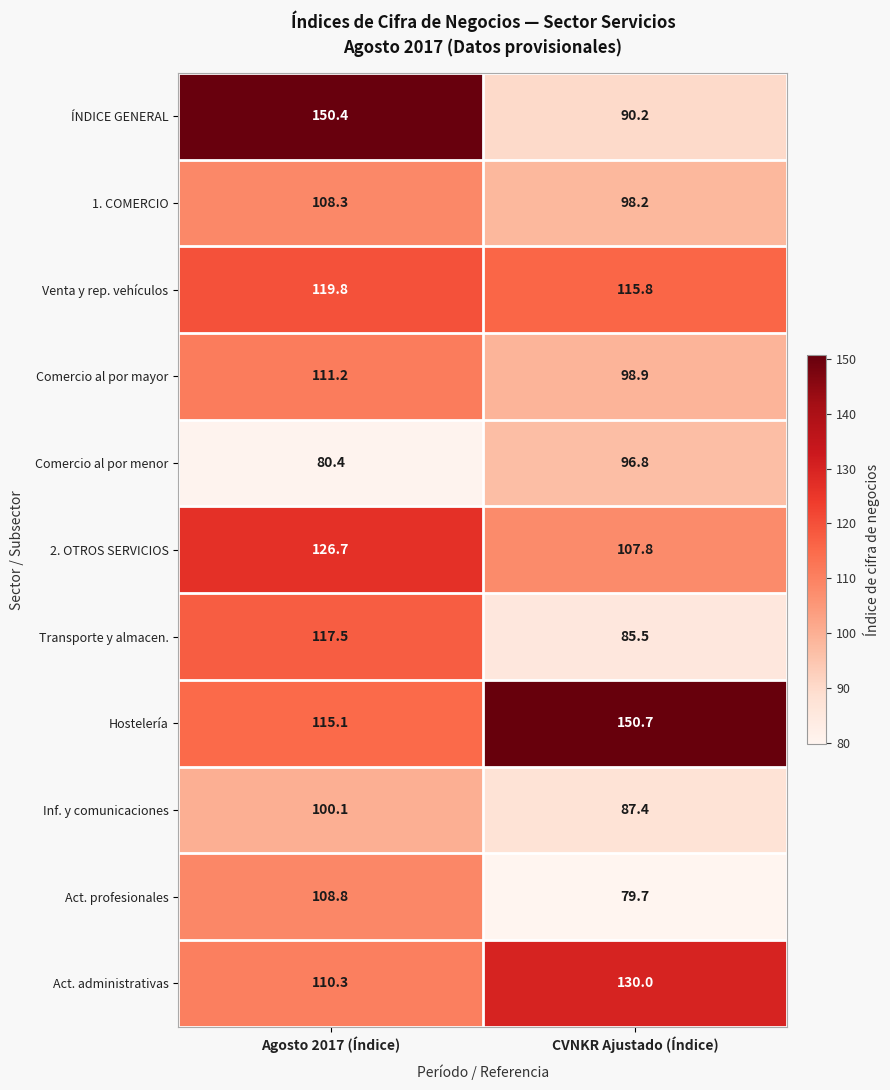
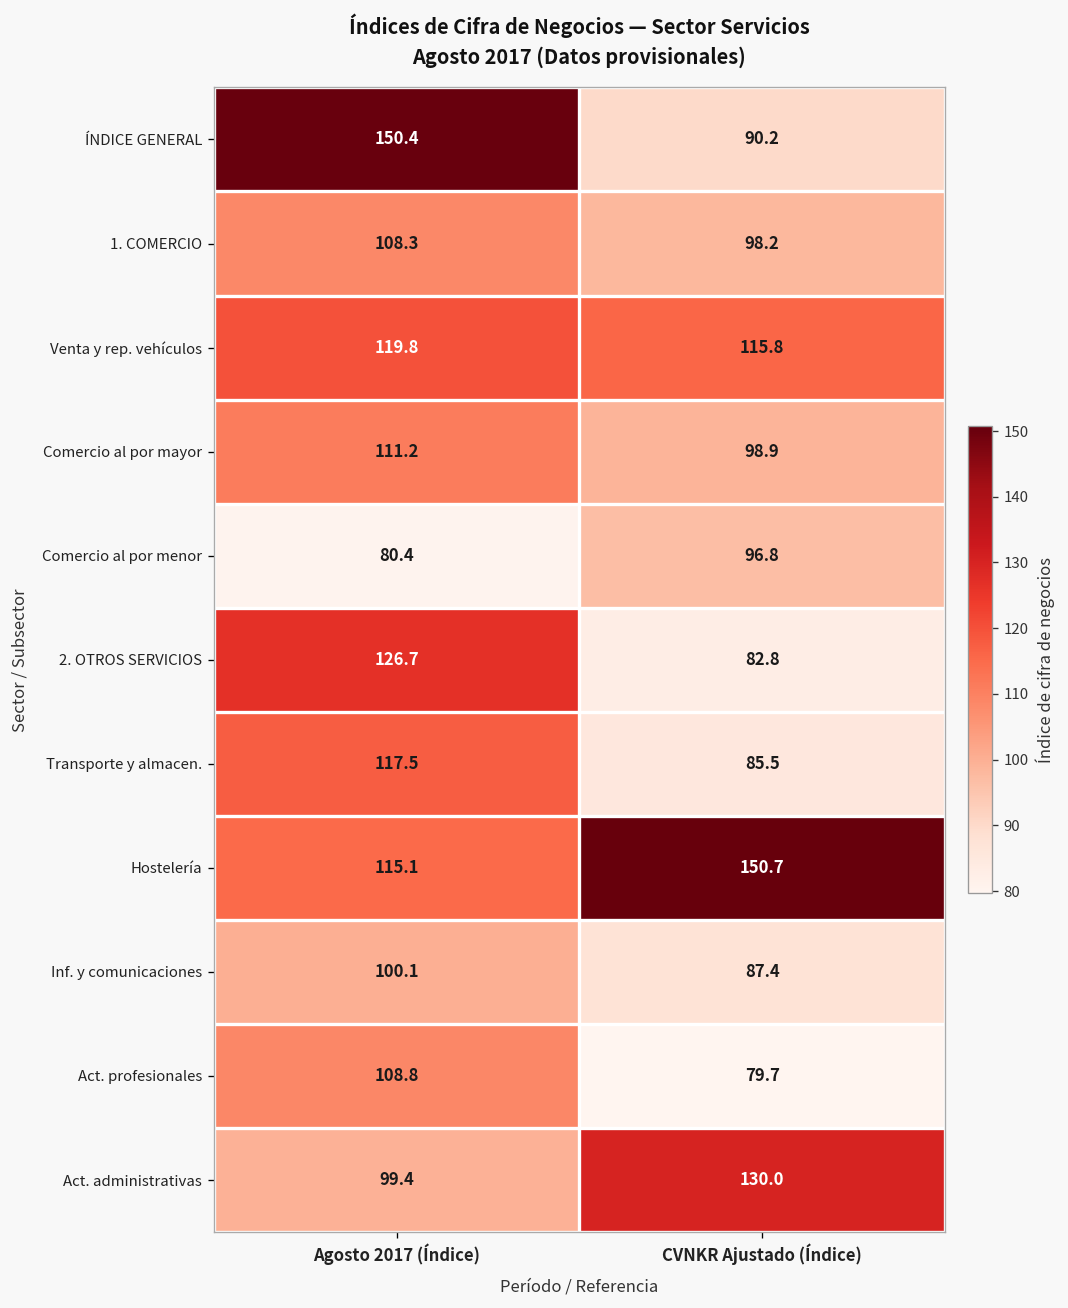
  {
    "2. OTROS SERVICIOS": {
-     "CVNKR Ajustado (Índice)": 107.8
+     "CVNKR Ajustado (Índice)": 82.8
    },
    "Act. administrativas": {
-     "Agosto 2017 (Índice)": 110.3
+     "Agosto 2017 (Índice)": 99.4
    }
  }
